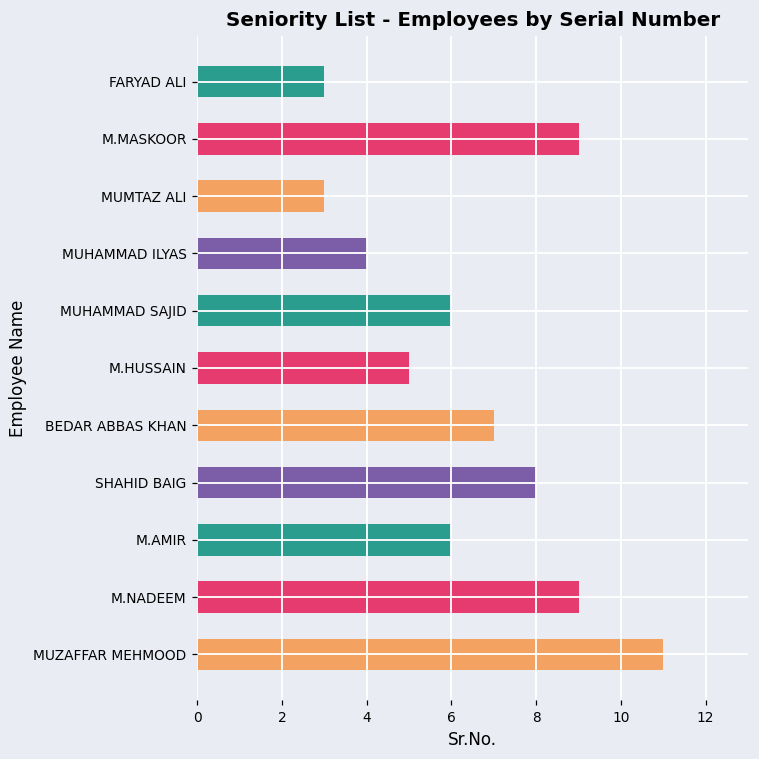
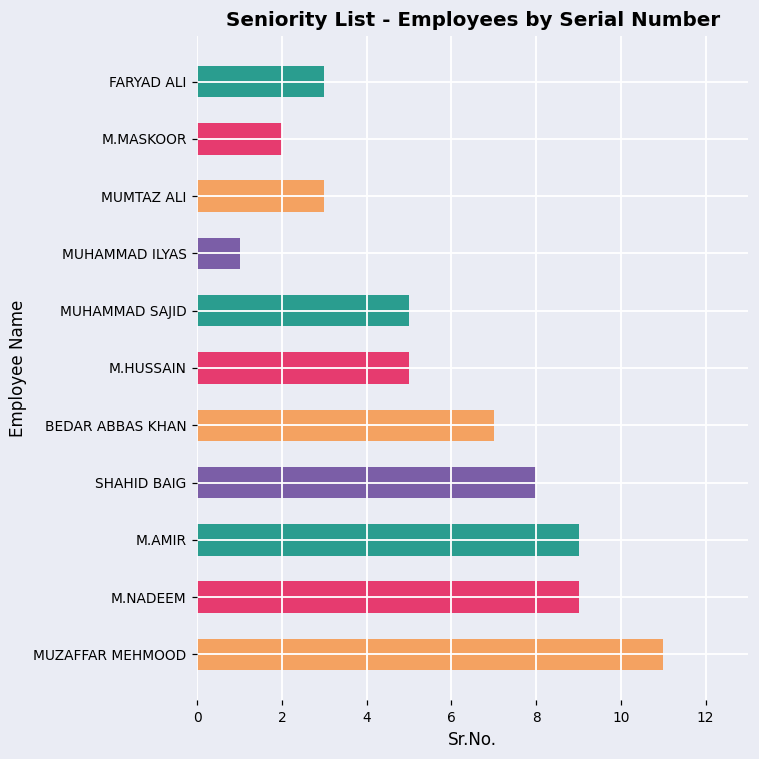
  {
    "FARYAD ALI": 3,
-   "M.MASKOOR": 9,
+   "M.MASKOOR": 2,
    "MUMTAZ ALI": 3,
-   "MUHAMMAD ILYAS": 4,
-   "MUHAMMAD SAJID": 6,
+   "MUHAMMAD ILYAS": 1,
+   "MUHAMMAD SAJID": 5,
    "M.HUSSAIN": 5,
    "BEDAR ABBAS KHAN": 7,
    "SHAHID BAIG": 8,
-   "M.AMIR": 6,
+   "M.AMIR": 9,
    "M.NADEEM": 9,
    "MUZAFFAR MEHMOOD": 11
  }
